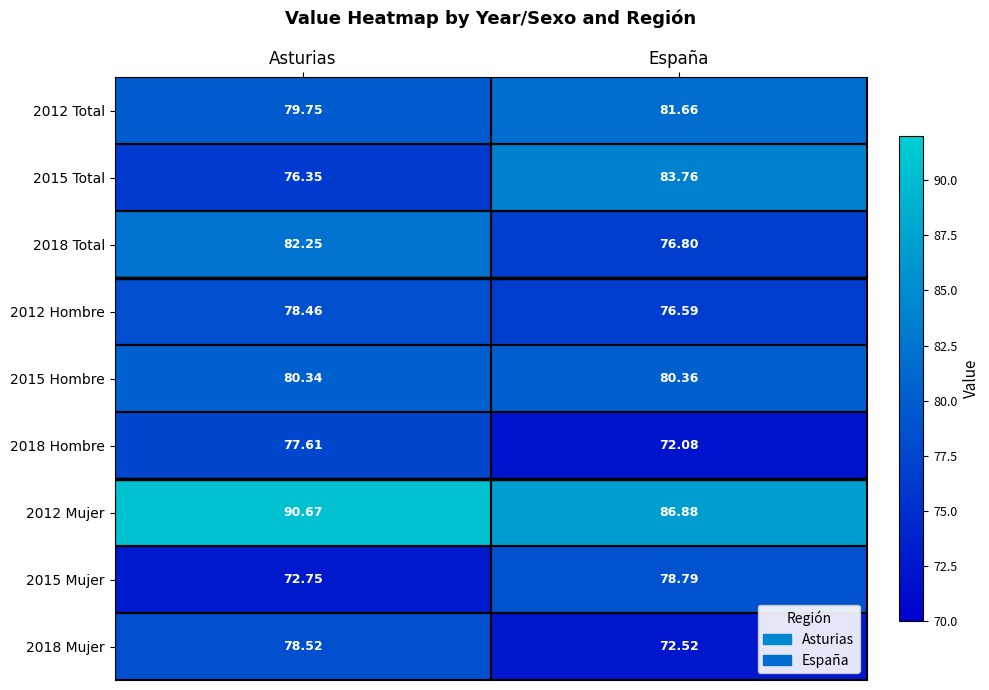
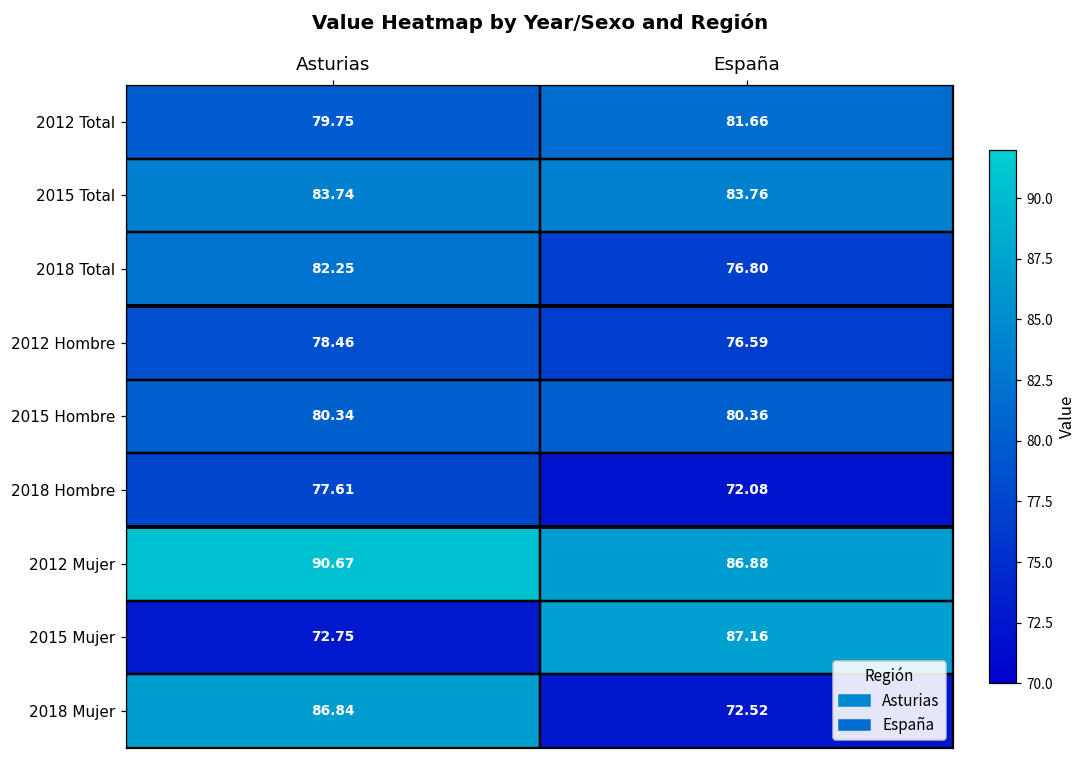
  {
    "2012 Total": {
      "Asturias": 79.75,
      "España": 81.66
    },
    "2015 Total": {
-     "Asturias": 76.35,
+     "Asturias": 83.74,
      "España": 83.76
    },
    "2018 Total": {
      "Asturias": 82.25,
      "España": 76.80
    },
    "2012 Hombre": {
      "Asturias": 78.46,
      "España": 76.59
    },
    "2015 Hombre": {
      "Asturias": 80.34,
      "España": 80.36
    },
    "2018 Hombre": {
      "Asturias": 77.61,
      "España": 72.08
    },
    "2012 Mujer": {
      "Asturias": 90.67,
      "España": 86.88
    },
    "2015 Mujer": {
      "Asturias": 72.75,
-     "España": 78.79
+     "España": 87.16
    },
    "2018 Mujer": {
-     "Asturias": 78.52,
+     "Asturias": 86.84,
      "España": 72.52
    }
  }
